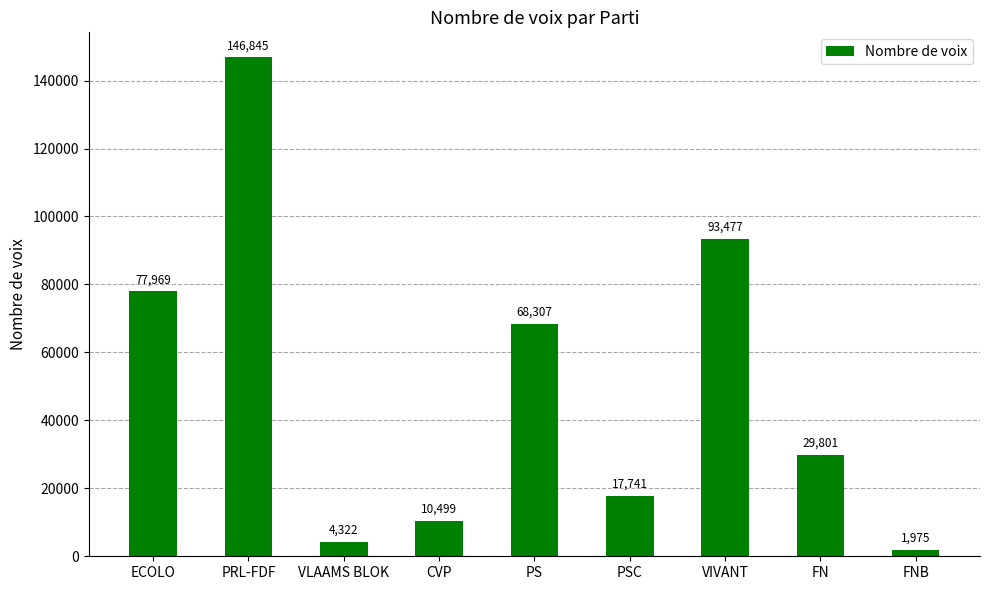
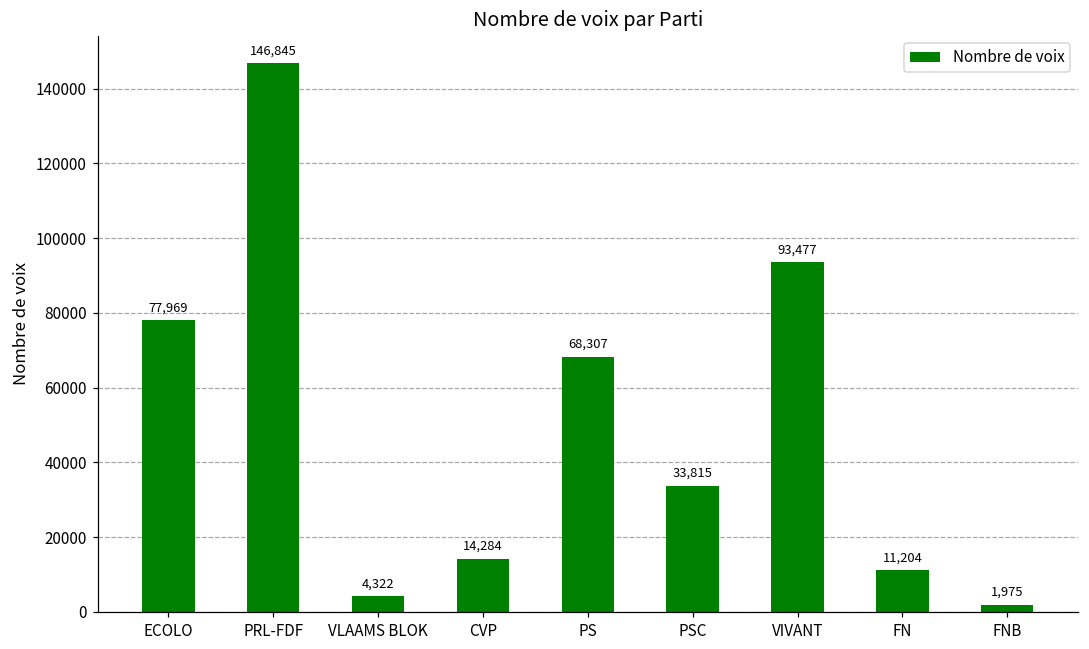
  {
    "ECOLO": "77,969",
    "PRL-FDF": "146,845",
    "VLAAMS BLOK": "4,322",
-   "CVP": "10,499",
+   "CVP": "14,284",
    "PS": "68,307",
-   "PSC": "17,741",
+   "PSC": "33,815",
    "VIVANT": "93,477",
-   "FN": "29,801",
+   "FN": "11,204",
    "FNB": "1,975"
  }
